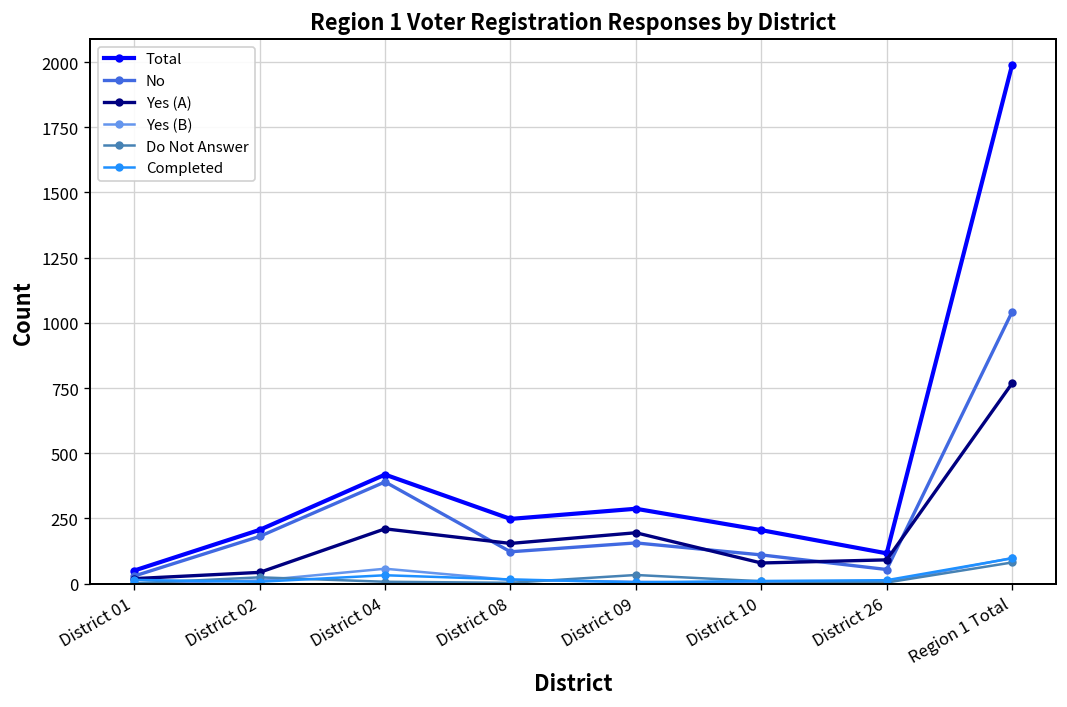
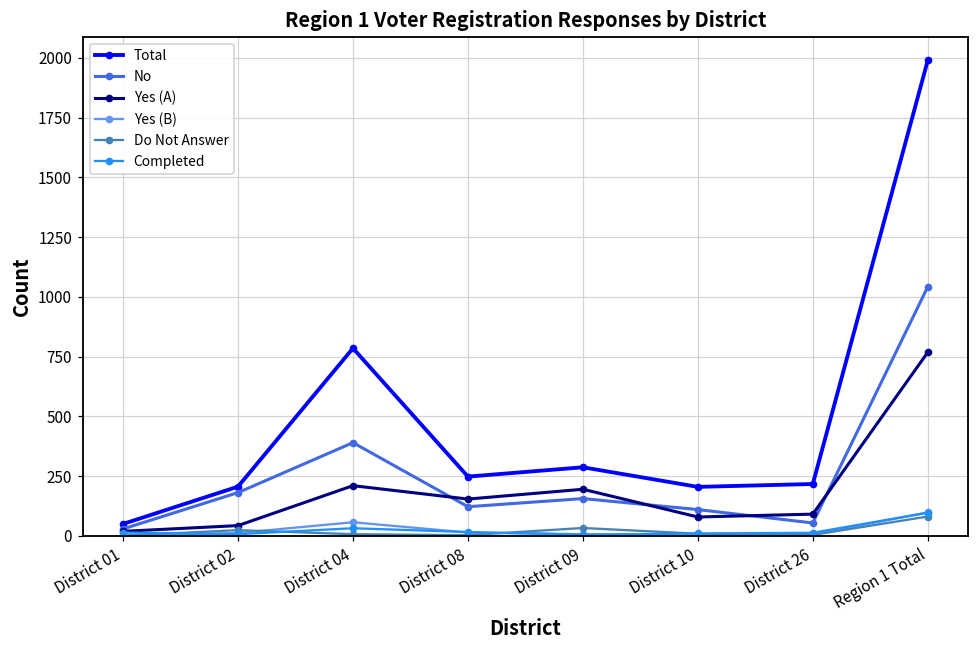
  {
    "Total": {
      "District 01": 50,
      "District 02": 210,
-     "District 04": 420,
+     "District 04": 790,
      "District 08": 250,
      "District 09": 290,
      "District 10": 210,
-     "District 26": 120,
+     "District 26": 220,
      "Region 1 Total": 1990
    },
    "Yes (A)": {
      "District 02": 40,
      "District 04": 210,
      "District 08": 150,
      "District 09": 200,
      "District 10": 80,
      "District 26": 90,
      "Region 1 Total": 770
    },
    "Completed": {
      "District 04": 30
    }
  }
